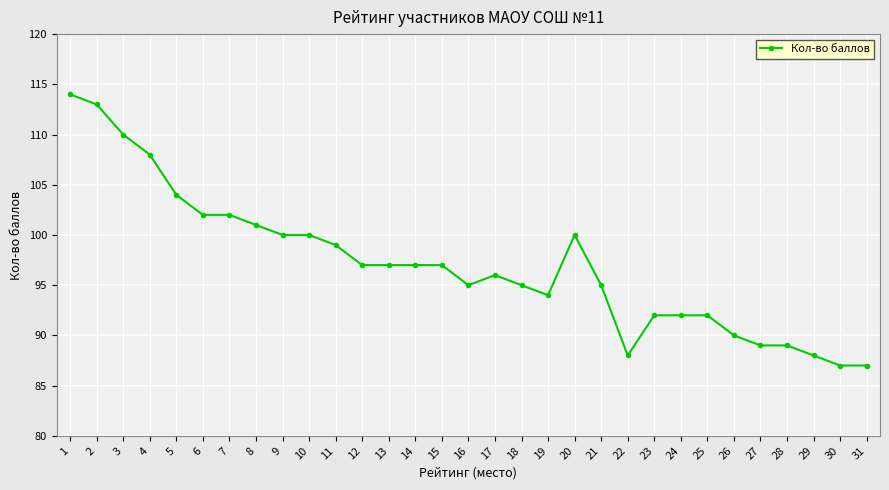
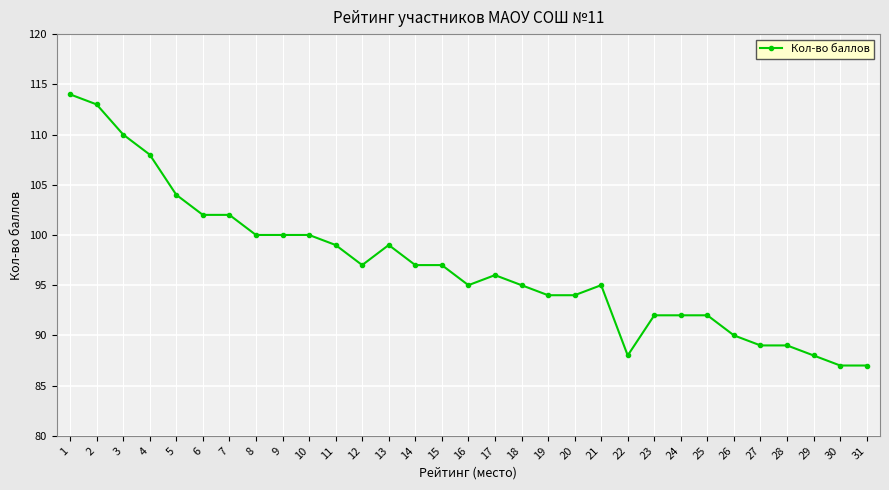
  {
    "1": 114,
    "2": 113,
    "3": 110,
    "4": 108,
    "5": 104,
    "6": 102,
    "7": 102,
-   "8": 101,
+   "8": 100,
    "9": 100,
    "10": 100,
    "11": 99,
    "12": 97,
-   "13": 97,
+   "13": 99,
    "14": 97,
    "15": 97,
    "16": 95,
    "17": 96,
    "18": 95,
    "19": 94,
-   "20": 100,
+   "20": 94,
    "21": 95,
    "22": 88,
    "23": 92,
    "24": 92,
    "25": 92,
    "26": 90,
    "27": 89,
    "28": 89,
    "29": 88,
    "30": 87,
    "31": 87
  }
